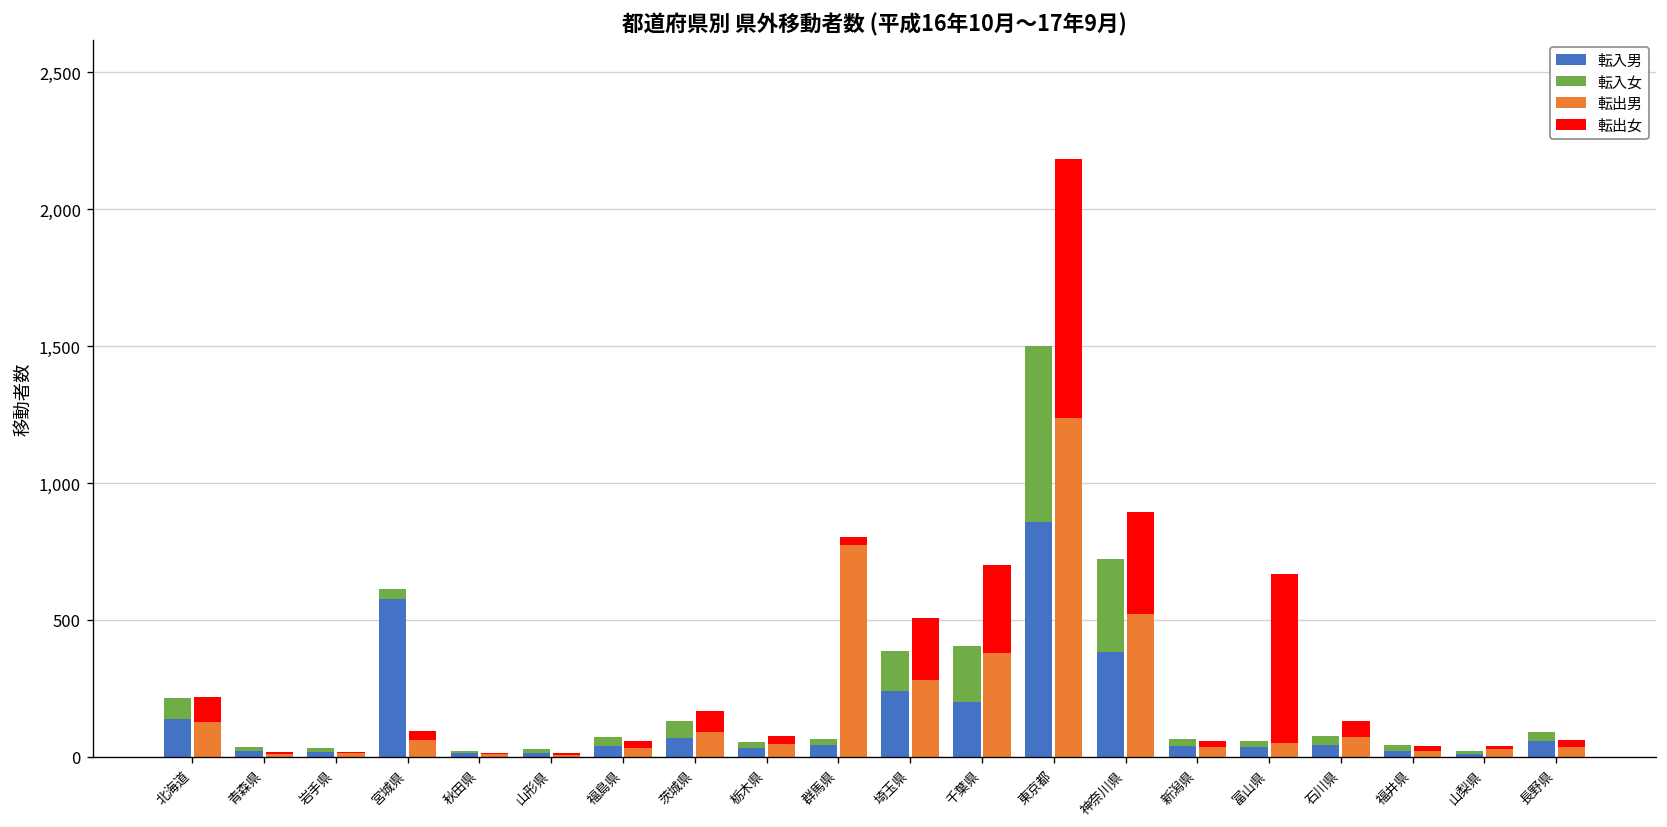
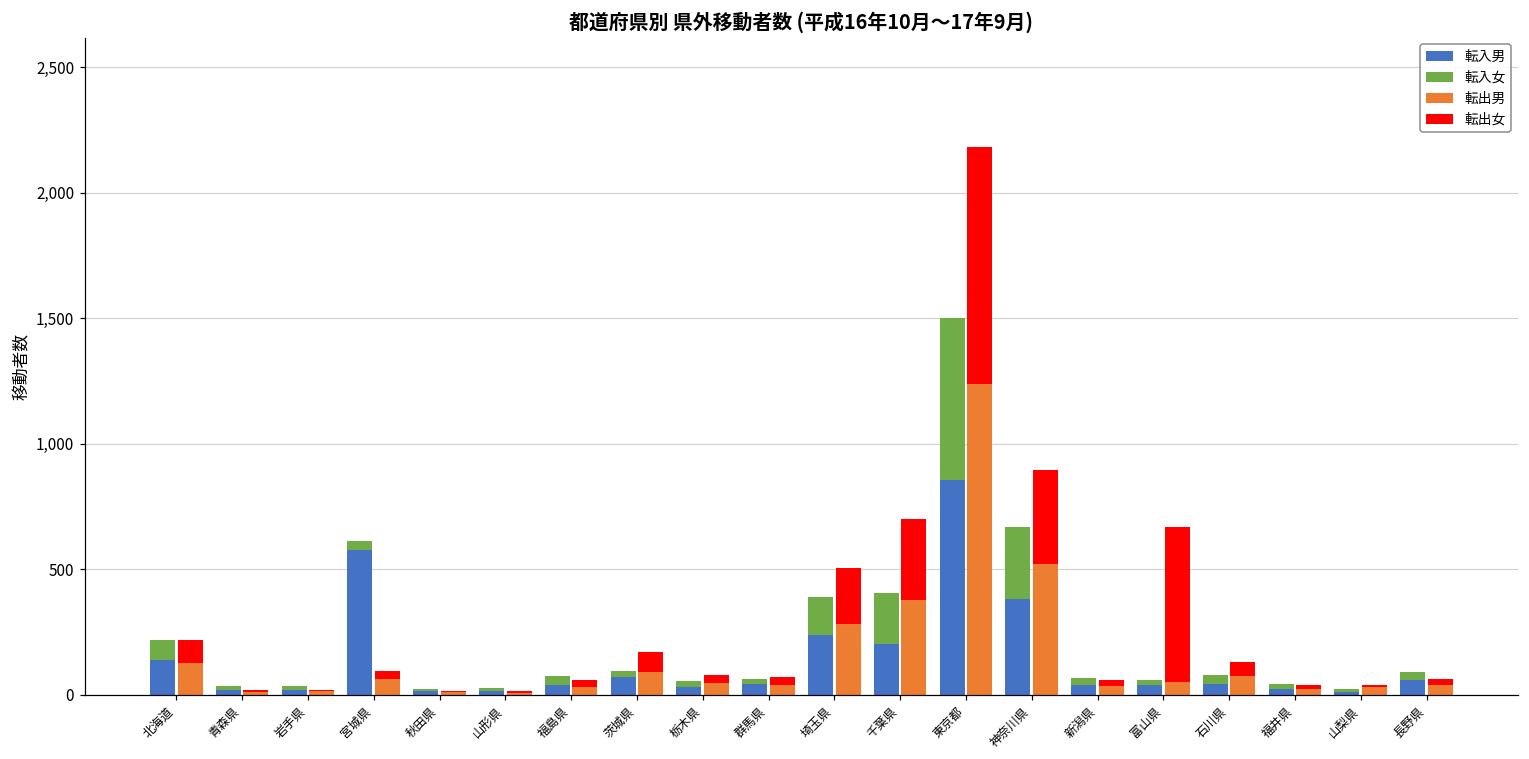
  {
    "転入男": {
      "北海道": "140",
      "青森県": "20",
      "岩手県": "20",
      "宮城県": "580",
      "秋田県": "10",
      "山形県": "10",
      "福島県": "40",
      "茨城県": "70",
      "栃木県": "30",
      "群馬県": "40",
      "埼玉県": "240",
      "千葉県": "200",
      "東京都": "860",
      "神奈川県": "380",
      "新潟県": "40",
      "富山県": "40",
      "石川県": "40",
      "福井県": "20",
      "山梨県": "10",
      "長野県": "60"
    },
    "転入女": {
      "北海道": "80",
      "青森県": "20",
      "岩手県": "20",
      "宮城県": "40",
      "山形県": "10",
      "福島県": "30",
-     "茨城県": "60",
+     "茨城県": "20",
      "栃木県": "20",
      "群馬県": "20",
      "埼玉県": "150",
      "千葉県": "200",
      "東京都": "650",
-     "神奈川県": "340",
+     "神奈川県": "280",
      "新潟県": "30",
      "富山県": "20",
      "石川県": "30",
      "福井県": "20",
      "山梨県": "10",
      "長野県": "30"
    },
    "転出男": {
      "北海道": "130",
      "岩手県": "10",
      "宮城県": "60",
      "福島県": "30",
      "茨城県": "90",
      "栃木県": "50",
-     "群馬県": "770",
+     "群馬県": "40",
      "埼玉県": "280",
      "千葉県": "380",
      "東京都": "1,240",
      "神奈川県": "520",
      "新潟県": "40",
      "富山県": "50",
      "石川県": "70",
      "福井県": "20",
      "山梨県": "30",
      "長野県": "40"
    }
  }
